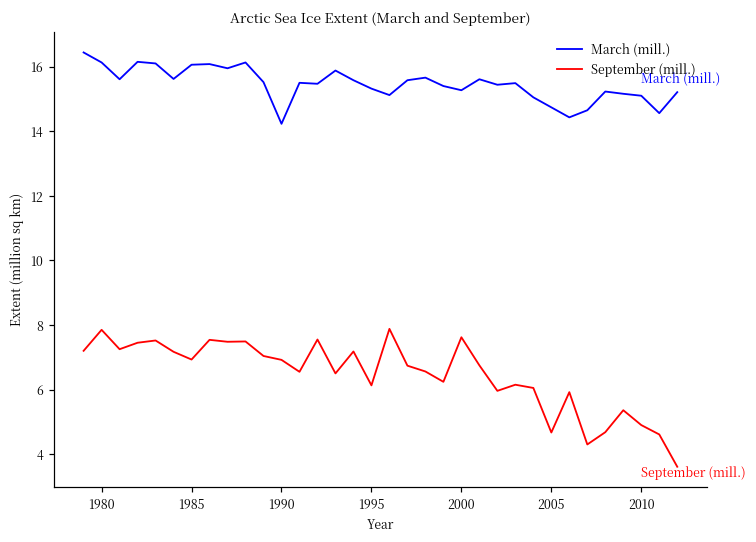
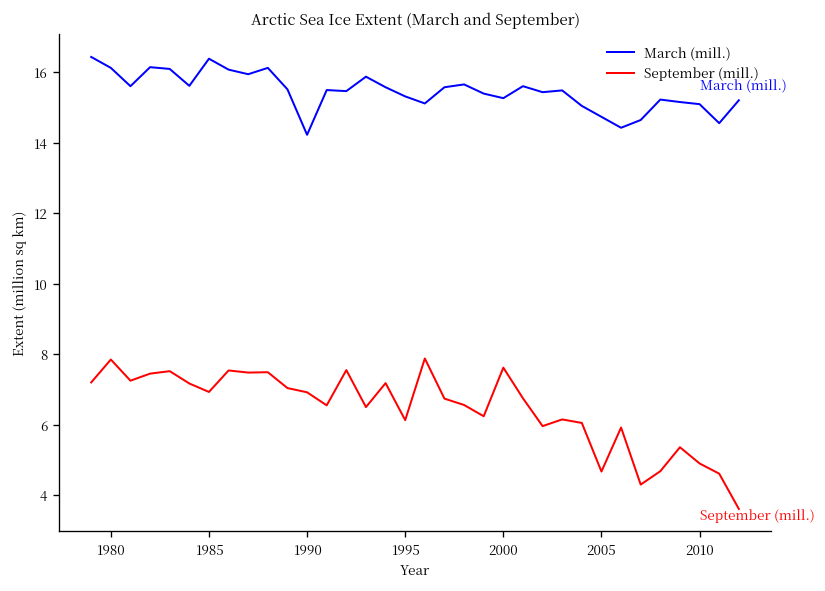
  {
    "March (mill.)": {
      "1980": 16.1,
-     "1985": 16.1,
+     "1985": 16.4,
      "1990": 14.2,
      "1995": 15.3,
      "2000": 15.3,
      "2005": 14.7,
      "2010": 15.1
    },
    "September (mill.)": {
      "1980": 7.9,
      "1985": 6.9,
      "1990": 6.9,
      "1995": 6.1,
      "2000": 7.6,
      "2005": 4.7,
      "2010": 4.9
    }
  }
